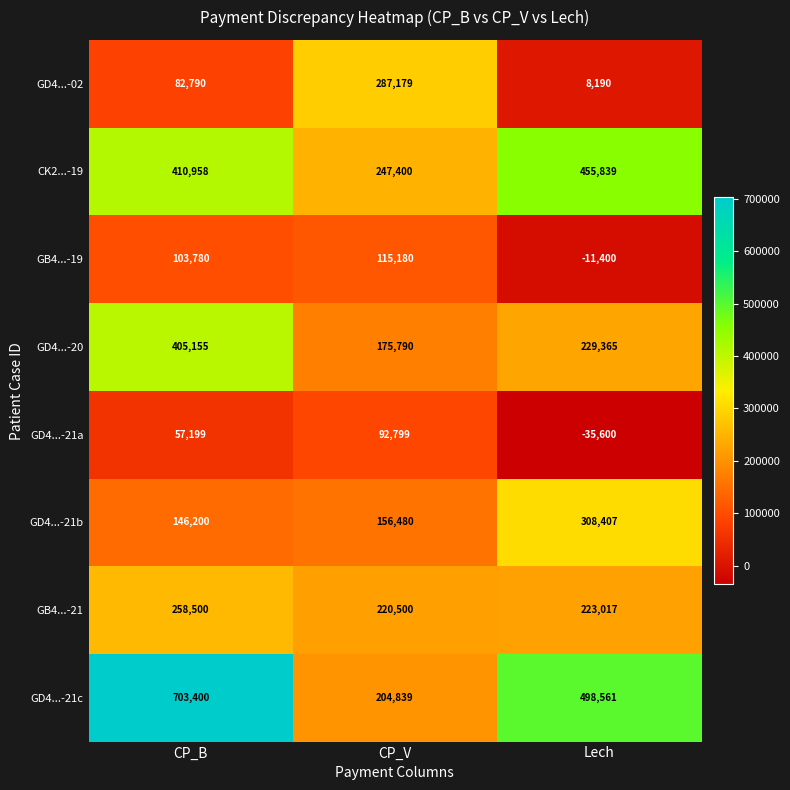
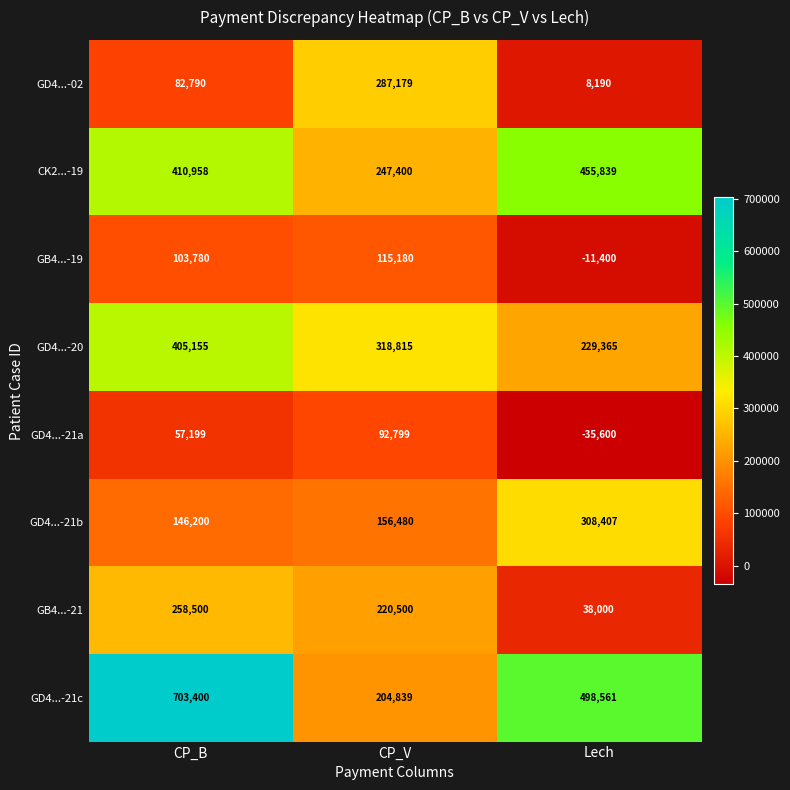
  {
    "GD4...-02": {
      "CP_B": "82,790",
      "CP_V": "287,179",
      "Lech": "8,190"
    },
    "CK2...-19": {
      "CP_B": "410,958",
      "CP_V": "247,400",
      "Lech": "455,839"
    },
    "GB4...-19": {
      "CP_B": "103,780",
      "CP_V": "115,180",
      "Lech": "-11,400"
    },
    "GD4...-20": {
      "CP_B": "405,155",
-     "CP_V": "175,790",
+     "CP_V": "318,815",
      "Lech": "229,365"
    },
    "GD4...-21a": {
      "CP_B": "57,199",
      "CP_V": "92,799",
      "Lech": "-35,600"
    },
    "GD4...-21b": {
      "CP_B": "146,200",
      "CP_V": "156,480",
      "Lech": "308,407"
    },
    "GB4...-21": {
      "CP_B": "258,500",
      "CP_V": "220,500",
-     "Lech": "223,017"
+     "Lech": "38,000"
    },
    "GD4...-21c": {
      "CP_B": "703,400",
      "CP_V": "204,839",
      "Lech": "498,561"
    }
  }
